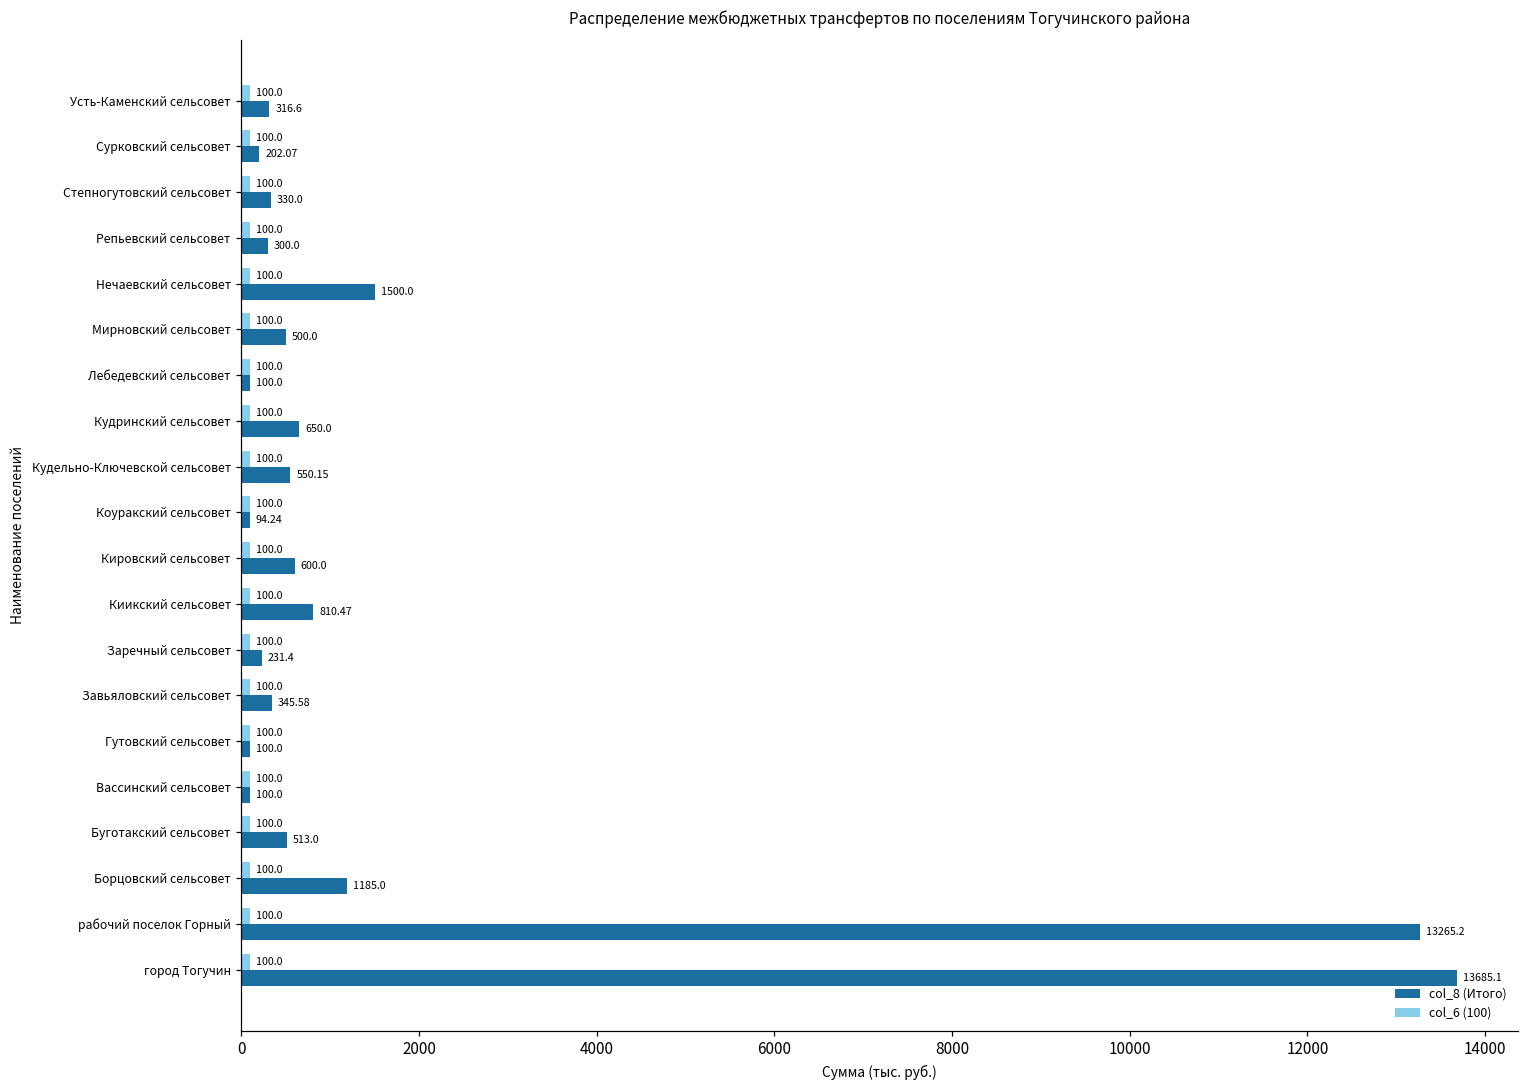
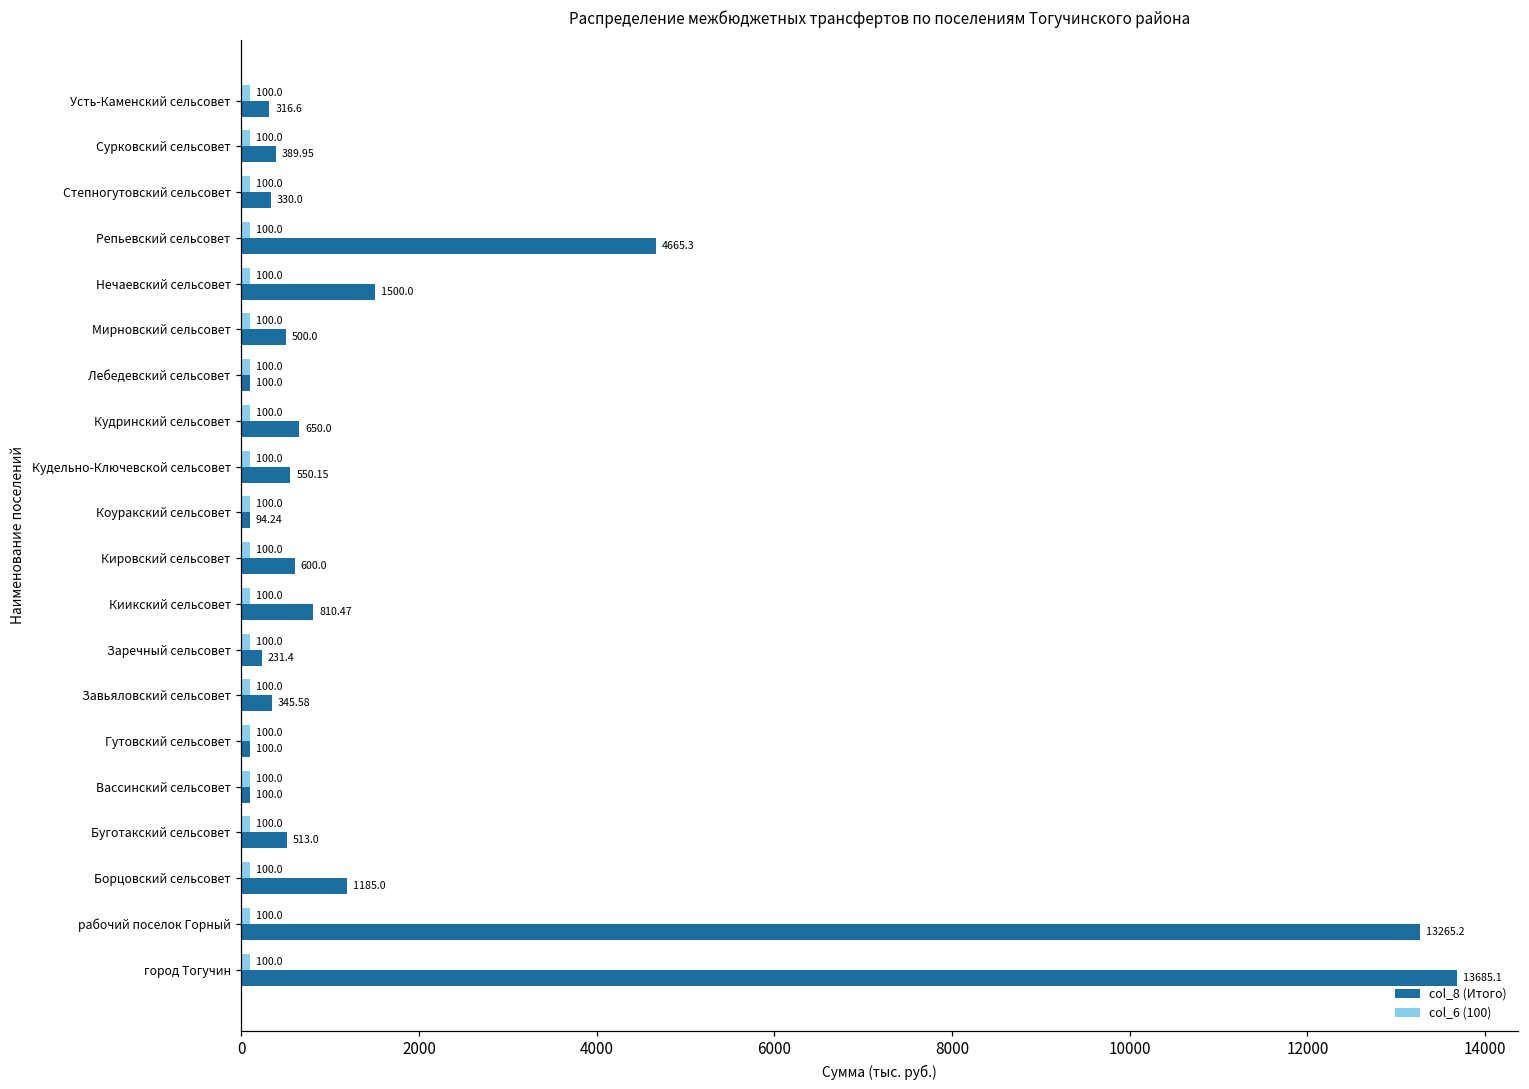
  {
    "col_8 (Итого)": {
      "Усть-Каменский сельсовет": 316.6,
-     "Сурковский сельсовет": 202.07,
+     "Сурковский сельсовет": 389.95,
      "Степногутовский сельсовет": 330.0,
-     "Репьевский сельсовет": 300.0,
+     "Репьевский сельсовет": 4665.3,
      "Нечаевский сельсовет": 1500.0,
      "Мирновский сельсовет": 500.0,
      "Лебедевский сельсовет": 100.0,
      "Кудринский сельсовет": 650.0,
      "Кудельно-Ключевской сельсовет": 550.15,
      "Коуракский сельсовет": 94.24,
      "Кировский сельсовет": 600.0,
      "Киикский сельсовет": 810.47,
      "Заречный сельсовет": 231.4,
      "Завьяловский сельсовет": 345.58,
      "Гутовский сельсовет": 100.0,
      "Вассинский сельсовет": 100.0,
      "Буготакский сельсовет": 513.0,
      "Борцовский сельсовет": 1185.0,
      "рабочий поселок Горный": 13265.2,
      "город Тогучин": 13685.1
    },
    "col_6 (100)": {
      "Усть-Каменский сельсовет": 100.0,
      "Сурковский сельсовет": 100.0,
      "Степногутовский сельсовет": 100.0,
      "Репьевский сельсовет": 100.0,
      "Нечаевский сельсовет": 100.0,
      "Мирновский сельсовет": 100.0,
      "Лебедевский сельсовет": 100.0,
      "Кудринский сельсовет": 100.0,
      "Кудельно-Ключевской сельсовет": 100.0,
      "Коуракский сельсовет": 100.0,
      "Кировский сельсовет": 100.0,
      "Киикский сельсовет": 100.0,
      "Заречный сельсовет": 100.0,
      "Завьяловский сельсовет": 100.0,
      "Гутовский сельсовет": 100.0,
      "Вассинский сельсовет": 100.0,
      "Буготакский сельсовет": 100.0,
      "Борцовский сельсовет": 100.0,
      "рабочий поселок Горный": 100.0,
      "город Тогучин": 100.0
    }
  }
